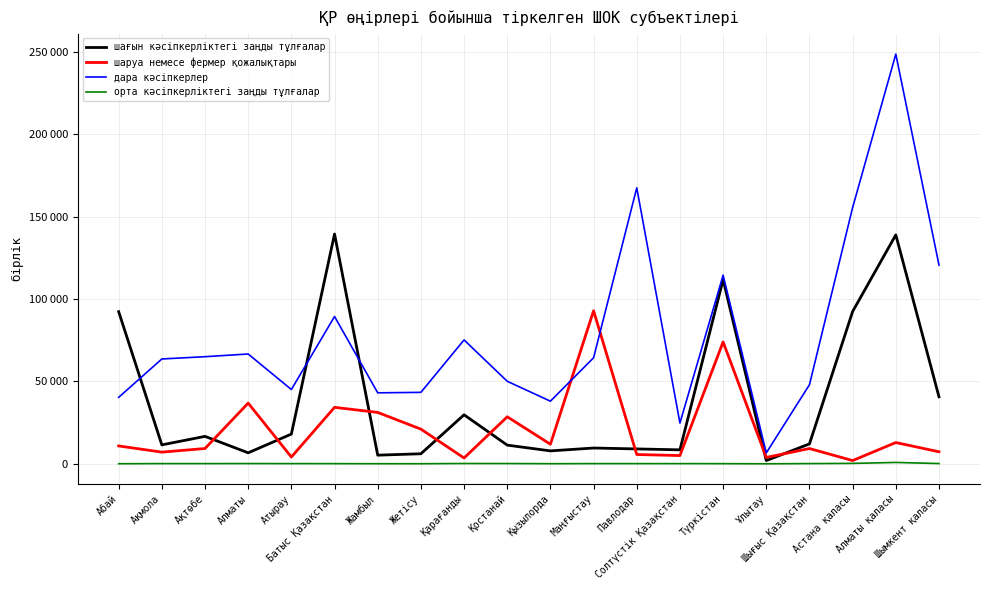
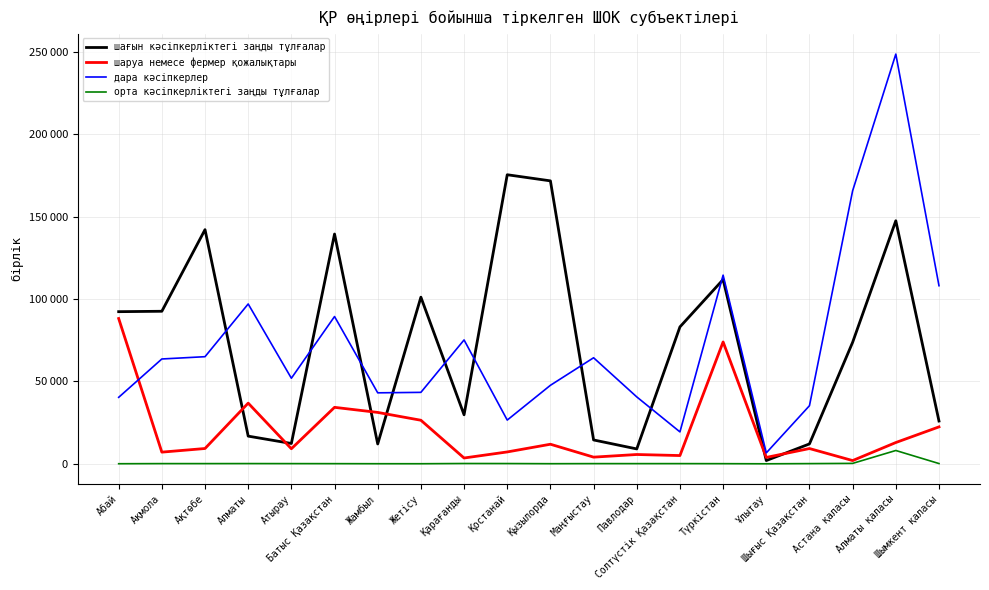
  {
    "шағын кәсіпкерліктегі заңды тұлғалар": {
      "Абай": 92000,
-     "Ақмола": 11000,
-     "Ақтөбе": 17000,
-     "Алматы": 7000,
-     "Атырау": 18000,
+     "Ақмола": 93000,
+     "Ақтөбе": 142000,
+     "Алматы": 17000,
+     "Атырау": 12000,
      "Батыс Қазақстан": 139000,
-     "Жамбыл": 5000,
-     "Жетісу": 6000,
+     "Жамбыл": 12000,
+     "Жетісу": 101000,
      "Қарағанды": 30000,
-     "Қостанай": 11000,
-     "Қызылорда": 8000,
-     "Маңғыстау": 10000,
+     "Қостанай": 175000,
+     "Қызылорда": 172000,
+     "Маңғыстау": 14000,
      "Павлодар": 9000,
-     "Солтүстік Қазақстан": 8000,
+     "Солтүстік Қазақстан": 83000,
      "Түркістан": 112000,
      "Ұлытау": 2000,
      "Шығыс Қазақстан": 12000,
-     "Астана қаласы": 92000,
-     "Алматы қаласы": 139000,
-     "Шымкент қаласы": 41000
+     "Астана қаласы": 74000,
+     "Алматы қаласы": 148000,
+     "Шымкент қаласы": 26000
    },
    "шаруа немесе фермер қожалықтары": {
-     "Абай": 11000,
+     "Абай": 88000,
      "Ақмола": 7000,
      "Ақтөбе": 9000,
      "Алматы": 37000,
-     "Атырау": 4000,
+     "Атырау": 9000,
      "Батыс Қазақстан": 34000,
      "Жамбыл": 31000,
-     "Жетісу": 21000,
+     "Жетісу": 26000,
      "Қарағанды": 4000,
-     "Қостанай": 29000,
+     "Қостанай": 7000,
      "Қызылорда": 12000,
-     "Маңғыстау": 93000,
+     "Маңғыстау": 4000,
      "Павлодар": 6000,
      "Солтүстік Қазақстан": 5000,
      "Түркістан": 74000,
      "Ұлытау": 4000,
      "Шығыс Қазақстан": 9000,
      "Астана қаласы": 2000,
      "Алматы қаласы": 13000,
-     "Шымкент қаласы": 7000
+     "Шымкент қаласы": 22000
    },
    "дара кәсіпкерлер": {
      "Абай": 40000,
      "Ақмола": 64000,
      "Ақтөбе": 65000,
-     "Алматы": 67000,
-     "Атырау": 45000,
+     "Алматы": 97000,
+     "Атырау": 52000,
      "Батыс Қазақстан": 89000,
      "Жамбыл": 43000,
      "Жетісу": 43000,
      "Қарағанды": 75000,
-     "Қостанай": 50000,
-     "Қызылорда": 38000,
+     "Қостанай": 27000,
+     "Қызылорда": 48000,
      "Маңғыстау": 64000,
-     "Павлодар": 167000,
-     "Солтүстік Қазақстан": 25000,
+     "Павлодар": 41000,
+     "Солтүстік Қазақстан": 19000,
      "Түркістан": 115000,
      "Ұлытау": 7000,
-     "Шығыс Қазақстан": 48000,
-     "Астана қаласы": 156000,
+     "Шығыс Қазақстан": 35000,
+     "Астана қаласы": 166000,
      "Алматы қаласы": 249000,
-     "Шымкент қаласы": 121000
+     "Шымкент қаласы": 108000
    },
    "орта кәсіпкерліктегі заңды тұлғалар": {
      "Абай": 0,
      "Ақмола": 0,
      "Ақтөбе": 0,
      "Алматы": 0,
      "Атырау": 0,
      "Батыс Қазақстан": 0,
      "Жамбыл": 0,
      "Жетісу": 0,
      "Қарағанды": 0,
      "Қостанай": 0,
      "Қызылорда": 0,
      "Маңғыстау": 0,
      "Павлодар": 0,
      "Солтүстік Қазақстан": 0,
      "Түркістан": 0,
      "Ұлытау": 0,
      "Шығыс Қазақстан": 0,
      "Астана қаласы": 0,
-     "Алматы қаласы": 1000,
+     "Алматы қаласы": 8000,
      "Шымкент қаласы": 0
    }
  }
